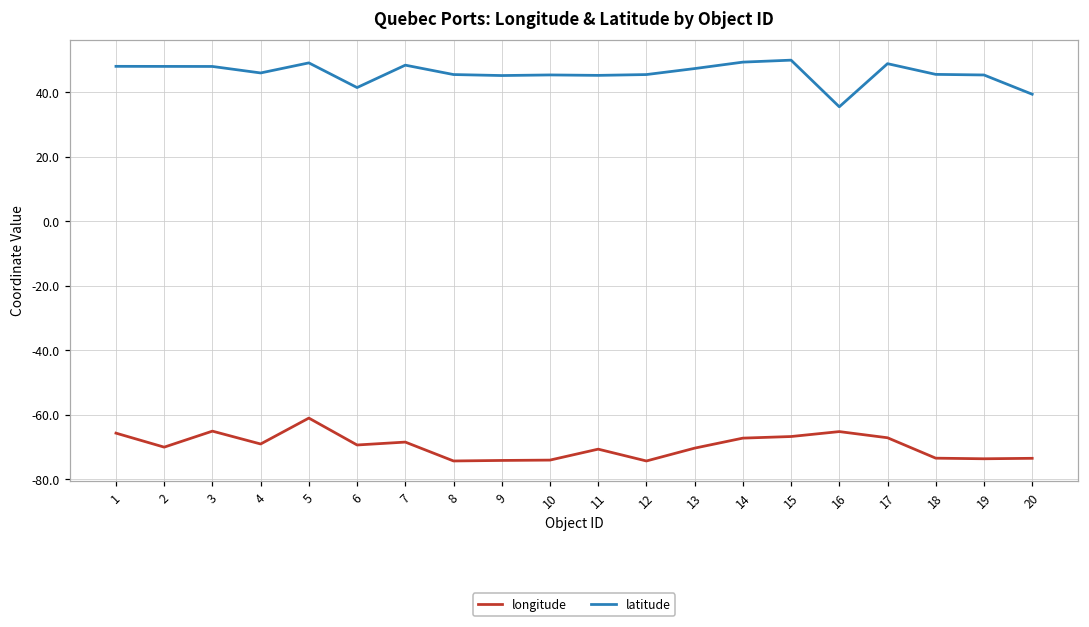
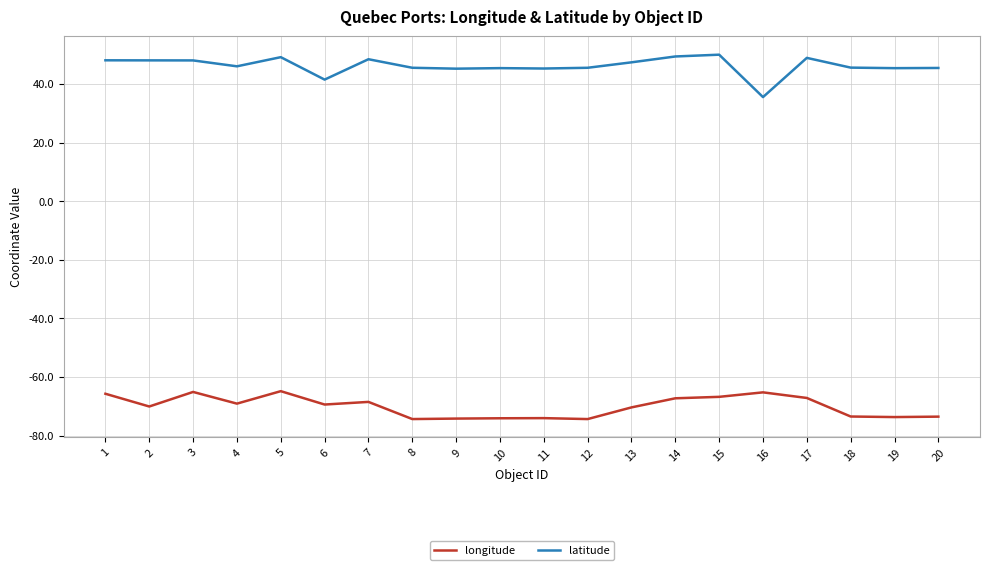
  {
    "longitude": {
      "1": -66,
      "2": -70,
      "3": -65,
      "4": -69,
-     "5": -61,
+     "5": -65,
      "6": -69,
      "7": -69,
      "8": -74,
      "9": -74,
      "10": -74,
-     "11": -71,
+     "11": -74,
      "12": -74,
      "13": -70,
      "14": -67,
      "15": -67,
      "16": -65,
      "17": -67,
      "18": -74,
      "19": -74,
      "20": -74
    },
    "latitude": {
      "1": 48,
      "2": 48,
      "3": 48,
      "4": 46,
      "5": 49,
      "6": 42,
      "7": 48,
      "8": 46,
      "9": 45,
      "10": 45,
      "11": 45,
      "12": 46,
      "13": 47,
      "14": 49,
      "15": 50,
      "16": 36,
      "17": 49,
      "18": 46,
      "19": 45,
-     "20": 39
+     "20": 45
    }
  }
